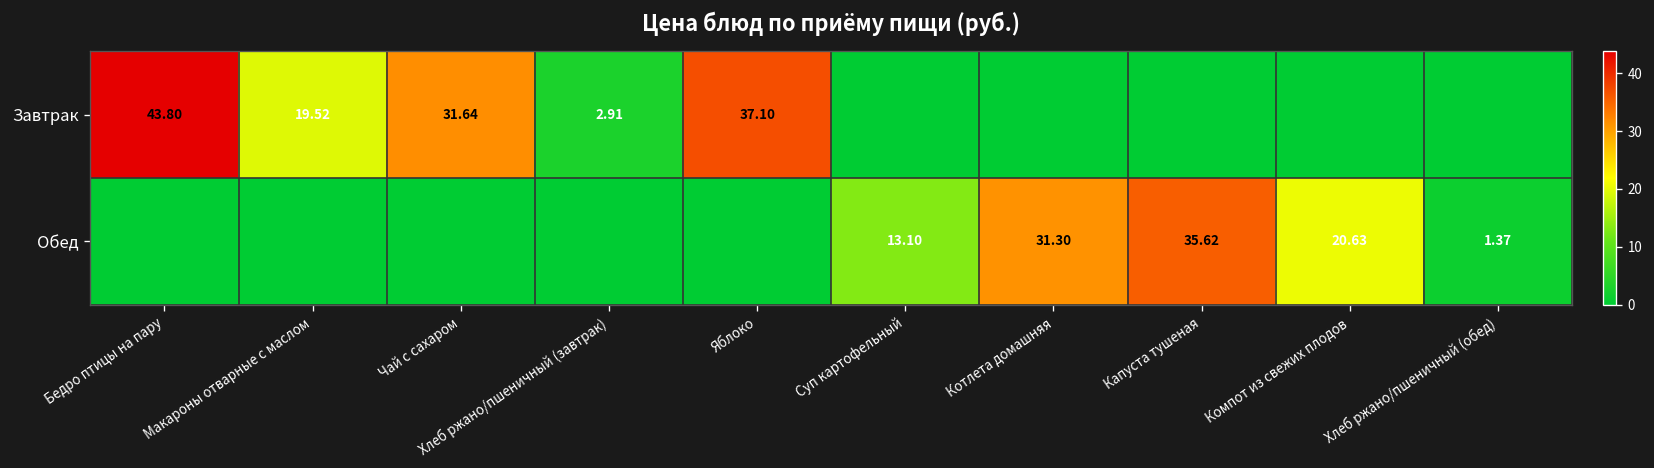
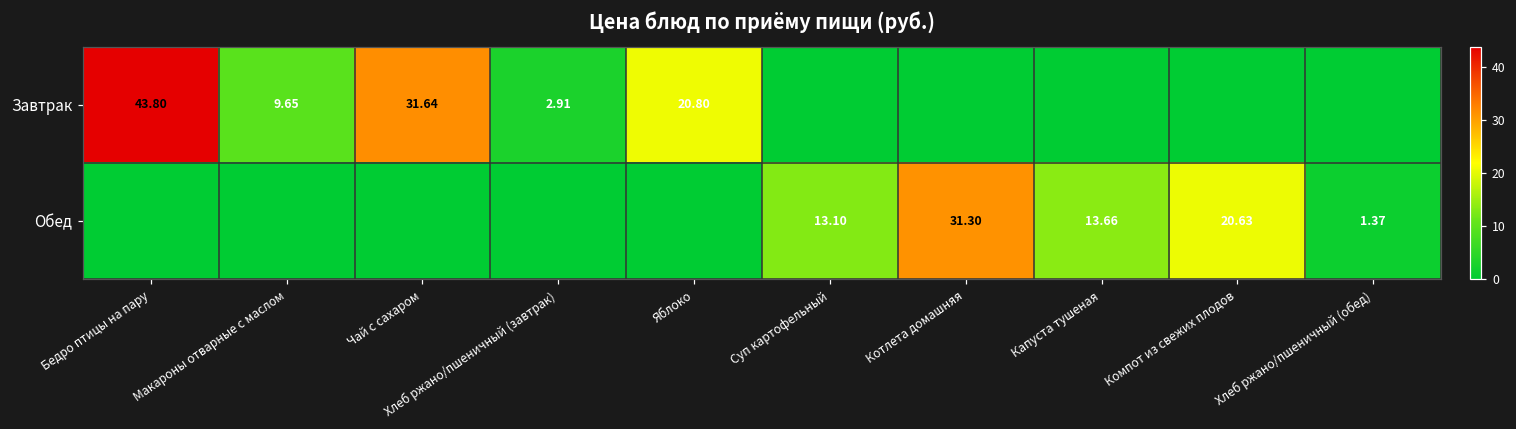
  {
    "Завтрак": {
      "Бедро птицы на пару": 43.80,
-     "Макароны отварные с маслом": 19.52,
+     "Макароны отварные с маслом": 9.65,
      "Чай с сахаром": 31.64,
      "Хлеб ржано/пшеничный (завтрак)": 2.91,
-     "Яблоко": 37.10
+     "Яблоко": 20.80
    },
    "Обед": {
      "Суп картофельный": 13.10,
      "Котлета домашняя": 31.30,
-     "Капуста тушеная": 35.62,
+     "Капуста тушеная": 13.66,
      "Компот из свежих плодов": 20.63,
      "Хлеб ржано/пшеничный (обед)": 1.37
    }
  }
